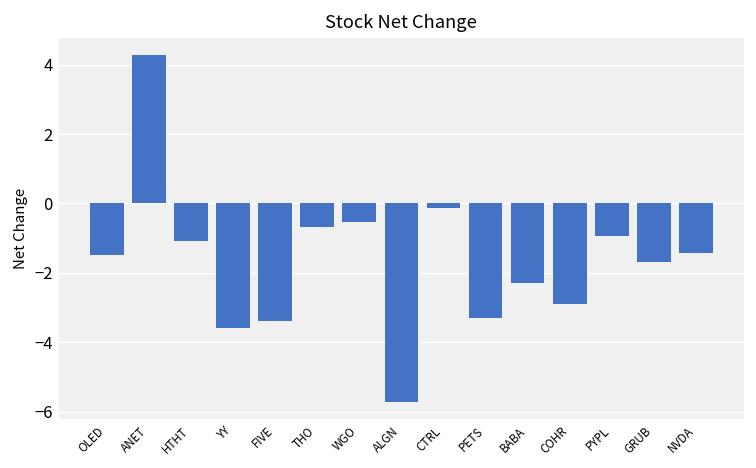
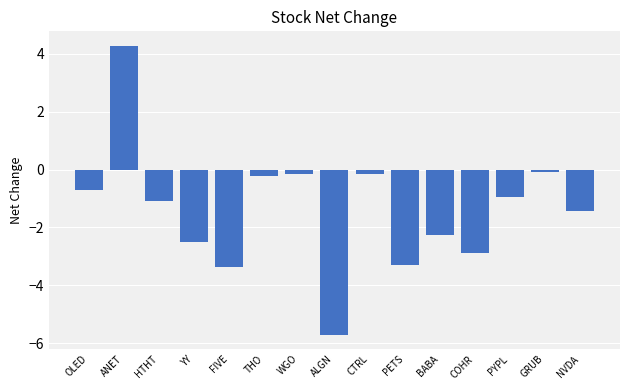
  {
-   "OLED": -1.5,
+   "OLED": -0.7,
    "ANET": 4.3,
    "HTHT": -1.1,
-   "YY": -3.6,
+   "YY": -2.5,
    "FIVE": -3.4,
-   "THO": -0.7,
-   "WGO": -0.5,
+   "THO": -0.2,
+   "WGO": -0.2,
    "ALGN": -5.7,
    "CTRL": -0.1,
    "PETS": -3.3,
    "BABA": -2.3,
    "COHR": -2.9,
    "PYPL": -1.0,
-   "GRUB": -1.7,
+   "GRUB": -0.1,
    "NVDA": -1.4
  }
